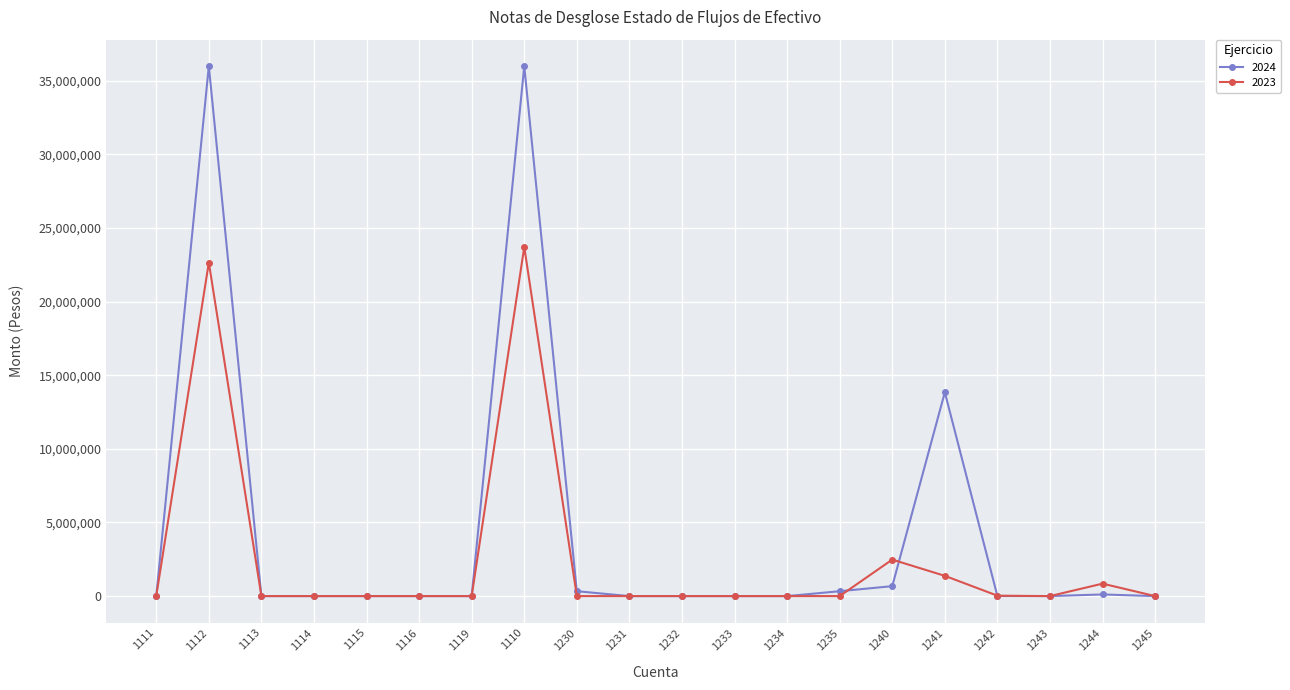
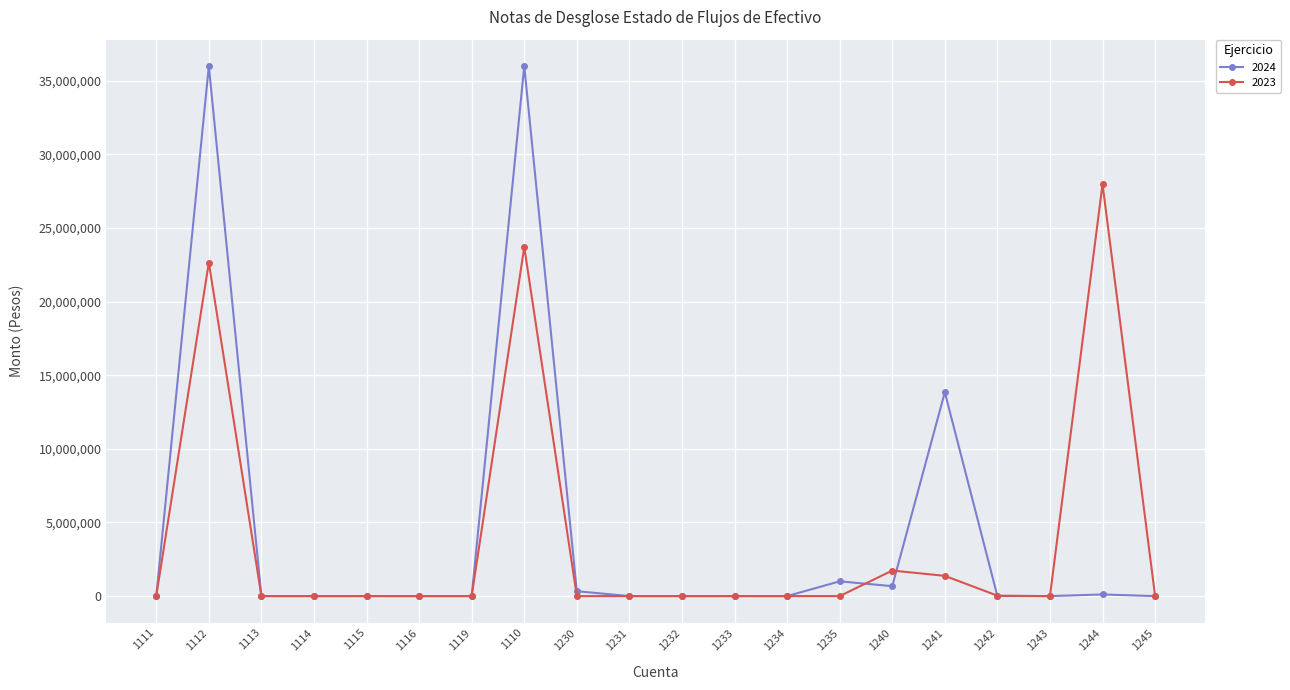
  {
    "2024": {
      "1112": "36,000,000",
      "1110": "36,000,000",
      "1230": "300,000",
-     "1235": "300,000",
+     "1235": "1,000,000",
      "1240": "700,000",
      "1241": "13,800,000",
      "1244": "100,000"
    },
    "2023": {
      "1112": "22,700,000",
      "1110": "23,700,000",
      "1230": "0",
      "1235": "0",
-     "1240": "2,500,000",
+     "1240": "1,700,000",
      "1241": "1,400,000",
-     "1244": "800,000"
+     "1244": "28,000,000"
    }
  }
